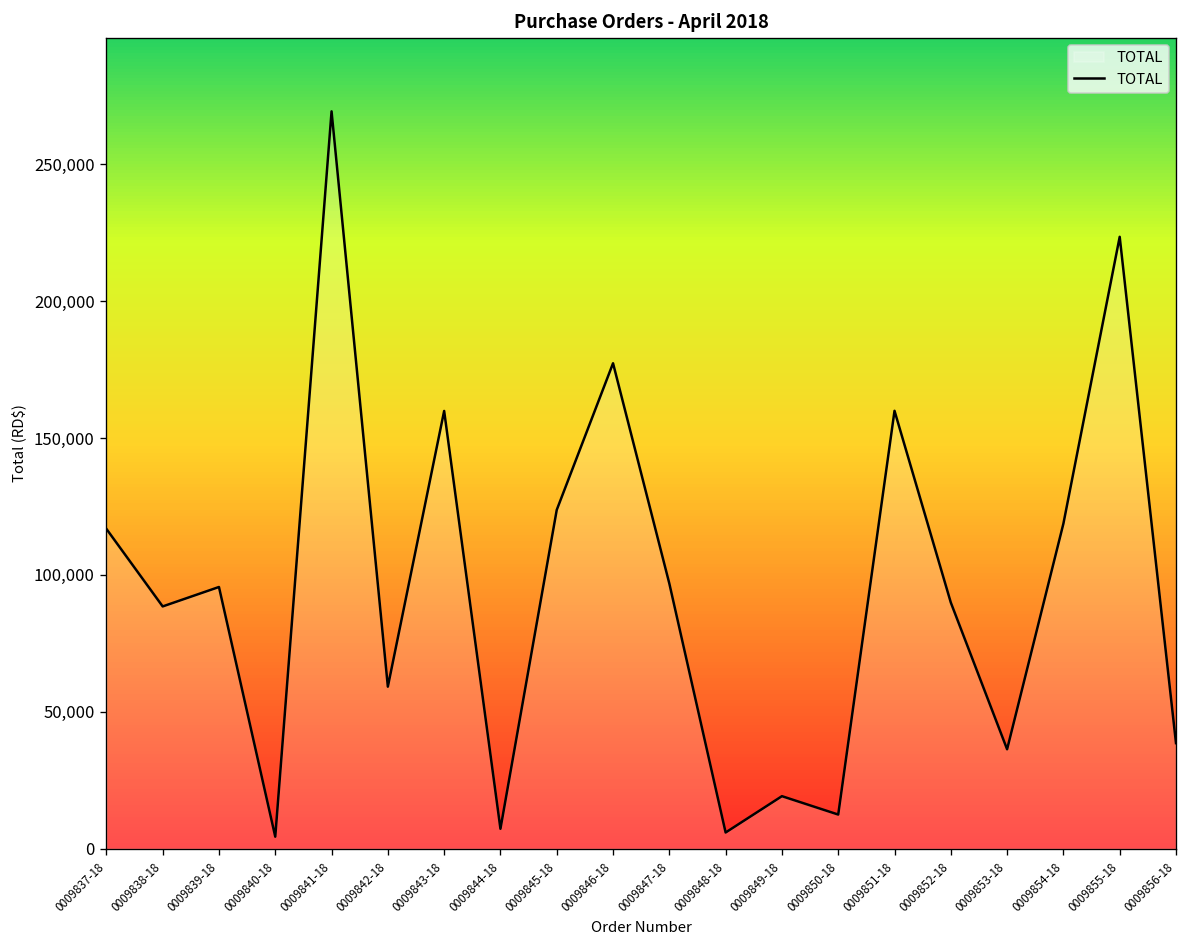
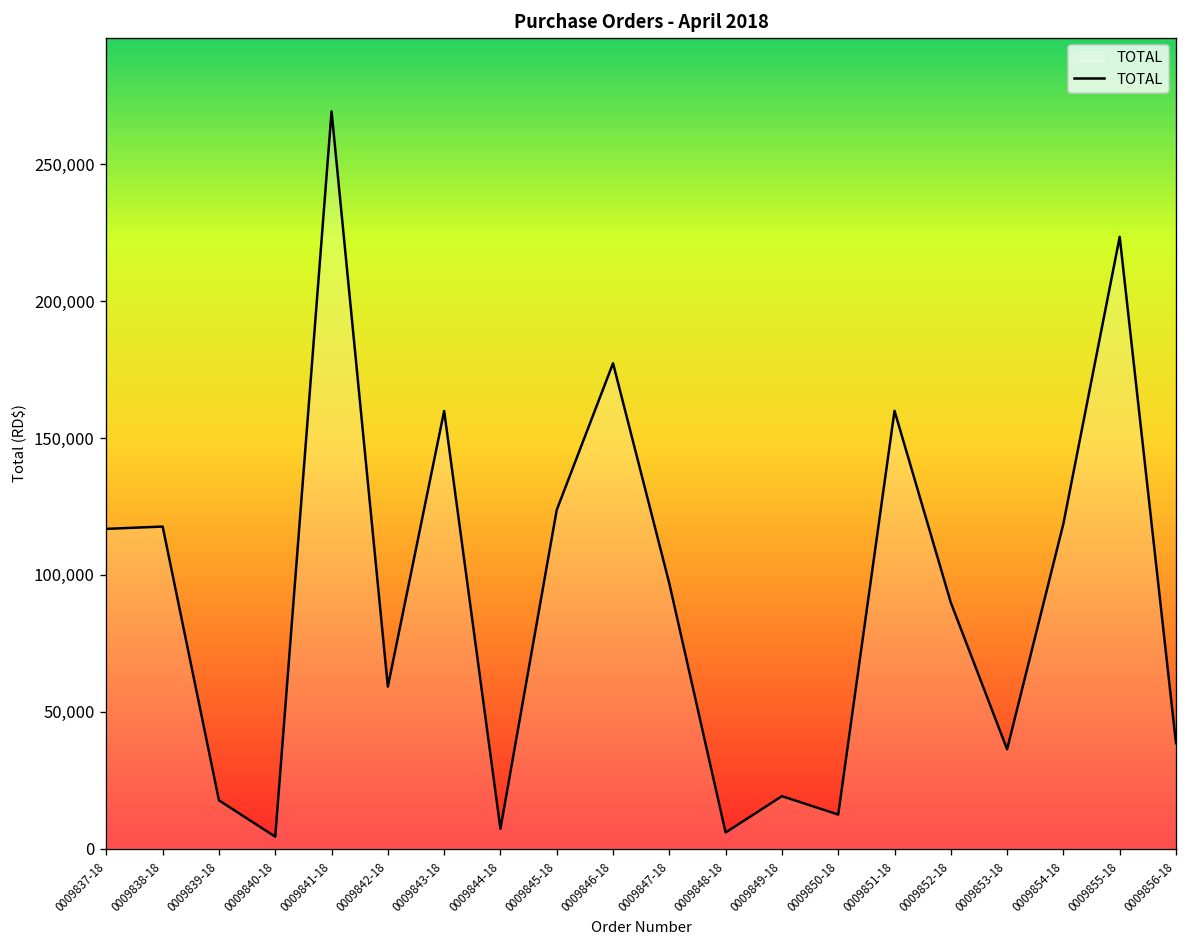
  {
    "0009837-18": "117,000",
-   "0009838-18": "89,000",
-   "0009839-18": "96,000",
+   "0009838-18": "118,000",
+   "0009839-18": "18,000",
    "0009840-18": "4,000",
    "0009841-18": "269,000",
    "0009842-18": "59,000",
    "0009843-18": "160,000",
    "0009844-18": "7,000",
    "0009845-18": "124,000",
    "0009846-18": "177,000",
    "0009847-18": "97,000",
    "0009848-18": "6,000",
    "0009849-18": "19,000",
    "0009850-18": "13,000",
    "0009851-18": "160,000",
    "0009852-18": "90,000",
    "0009853-18": "36,000",
    "0009854-18": "119,000",
    "0009855-18": "223,000",
    "0009856-18": "39,000"
  }
